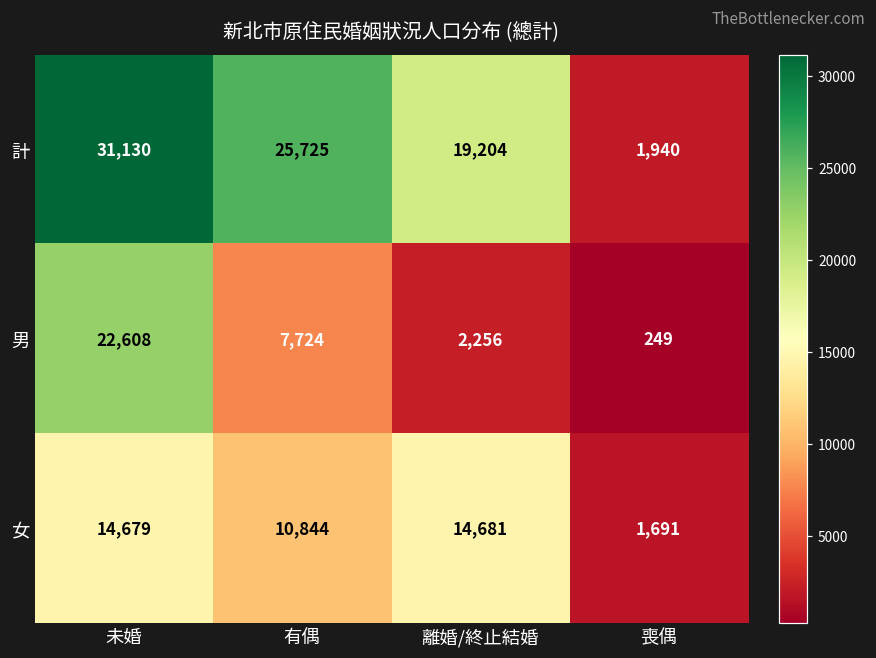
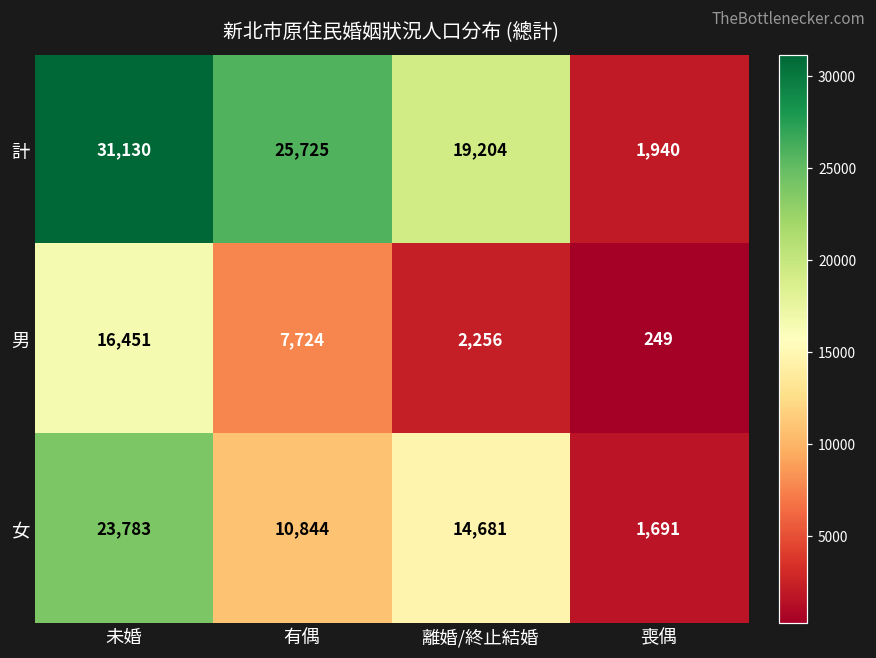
  {
    "計": {
      "未婚": "31,130",
      "有偶": "25,725",
      "離婚/終止結婚": "19,204",
      "喪偶": "1,940"
    },
    "男": {
-     "未婚": "22,608",
+     "未婚": "16,451",
      "有偶": "7,724",
      "離婚/終止結婚": "2,256",
      "喪偶": "249"
    },
    "女": {
-     "未婚": "14,679",
+     "未婚": "23,783",
      "有偶": "10,844",
      "離婚/終止結婚": "14,681",
      "喪偶": "1,691"
    }
  }
